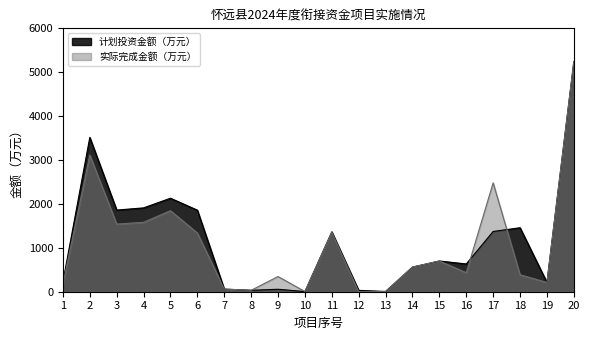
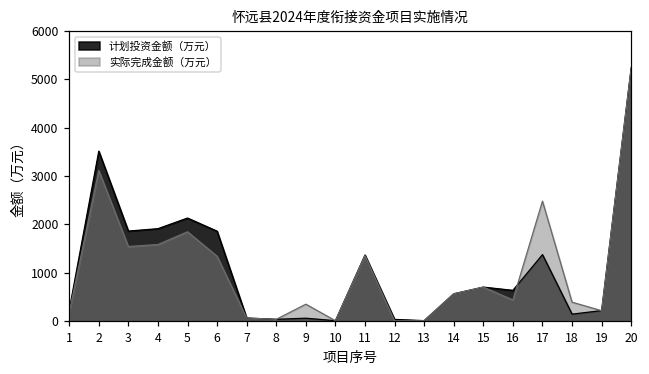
  {
    "计划投资金额（万元）": {
      "2": 3500,
      "3": 1900,
      "4": 1900,
      "5": 2100,
      "6": 1900,
      "9": 100,
      "16": 600,
      "17": 1400,
-     "18": 1500
+     "18": 100
    },
    "实际完成金额（万元）": {
      "2": 3100,
      "3": 1500,
      "4": 1600,
      "5": 1800,
      "6": 1300,
      "9": 300,
      "16": 400,
      "17": 2500,
      "18": 400
    }
  }
